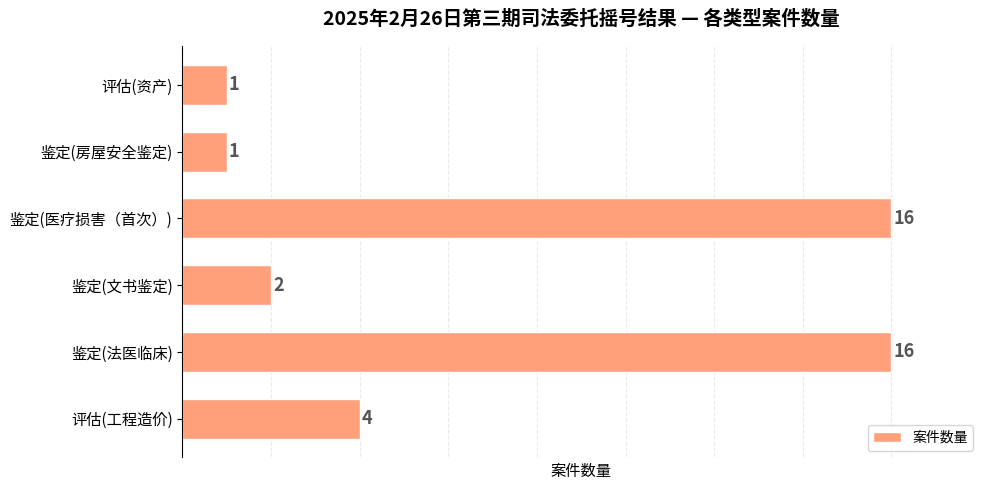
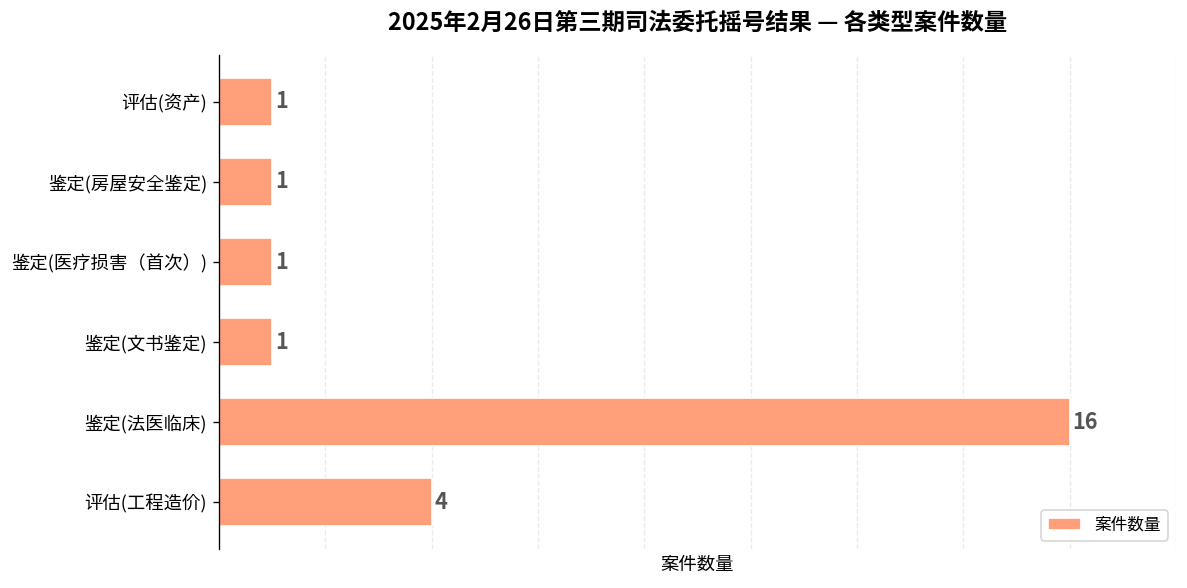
  {
    "评估(资产)": 1,
    "鉴定(房屋安全鉴定)": 1,
-   "鉴定(医疗损害（首次）)": 16,
-   "鉴定(文书鉴定)": 2,
+   "鉴定(医疗损害（首次）)": 1,
+   "鉴定(文书鉴定)": 1,
    "鉴定(法医临床)": 16,
    "评估(工程造价)": 4
  }
